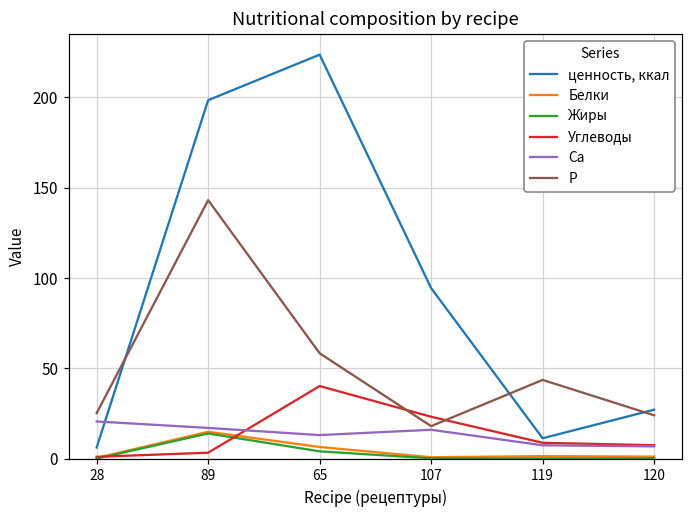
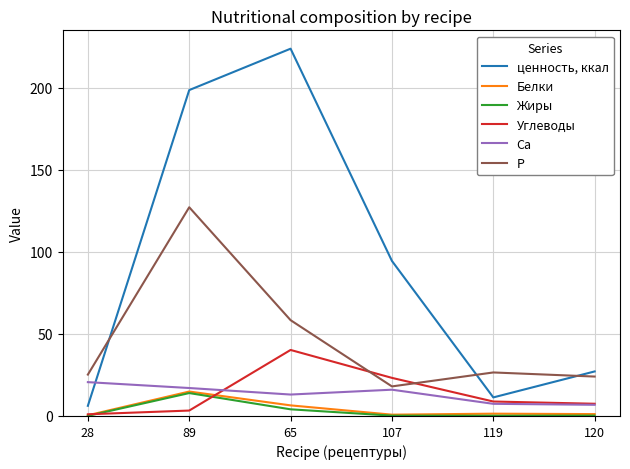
  {
    "ценность, ккал": {
      "28": 6,
      "89": 198,
      "65": 224,
      "107": 94,
      "119": 11,
      "120": 27
    },
    "Белки": {
      "65": 6
    },
    "Жиры": {
      "65": 4
    },
    "Углеводы": {
      "89": 3,
      "65": 40,
      "107": 23
    },
    "Ca": {
      "28": 21,
      "89": 17,
      "65": 13,
      "107": 16
    },
    "P": {
      "28": 25,
-     "89": 143,
+     "89": 127,
      "65": 58,
      "107": 18,
-     "119": 44,
+     "119": 27,
      "120": 24
    }
  }
